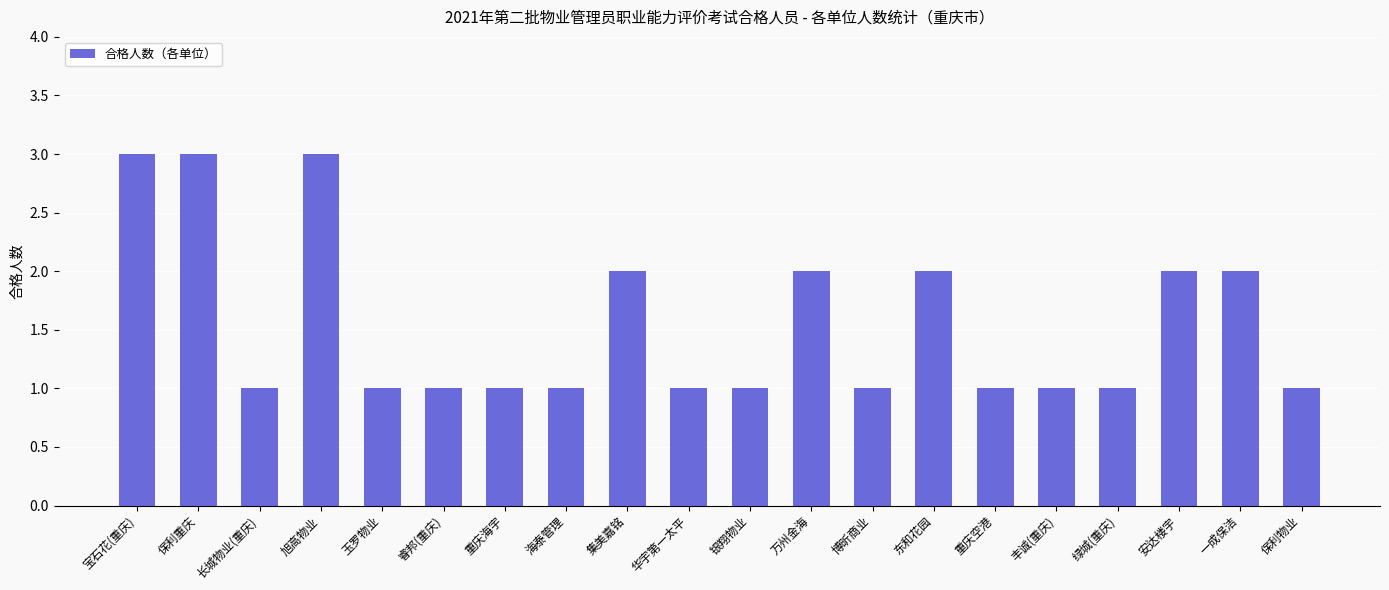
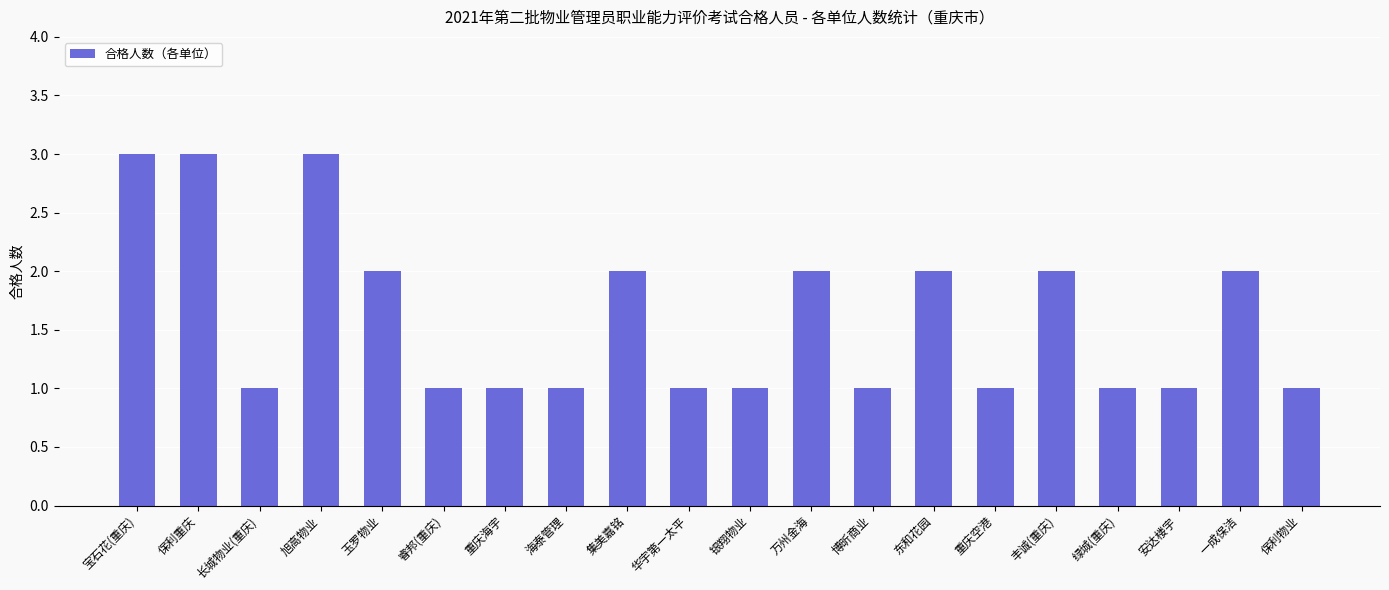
  {
    "宝石花(重庆)": 3,
    "保利重庆": 3,
    "长城物业(重庆)": 1,
    "旭高物业": 3,
-   "玉罗物业": 1,
+   "玉罗物业": 2,
    "睿邦(重庆)": 1,
    "重庆海宇": 1,
    "海泰管理": 1,
    "集美嘉铭": 2,
    "华宇第一太平": 1,
    "银翔物业": 1,
    "万州金海": 2,
    "博昕商业": 1,
    "东和花园": 2,
    "重庆空港": 1,
-   "丰诚(重庆)": 1,
+   "丰诚(重庆)": 2,
    "绿城(重庆)": 1,
-   "安达楼宇": 2,
+   "安达楼宇": 1,
    "一成保洁": 2,
    "保利物业": 1
  }
